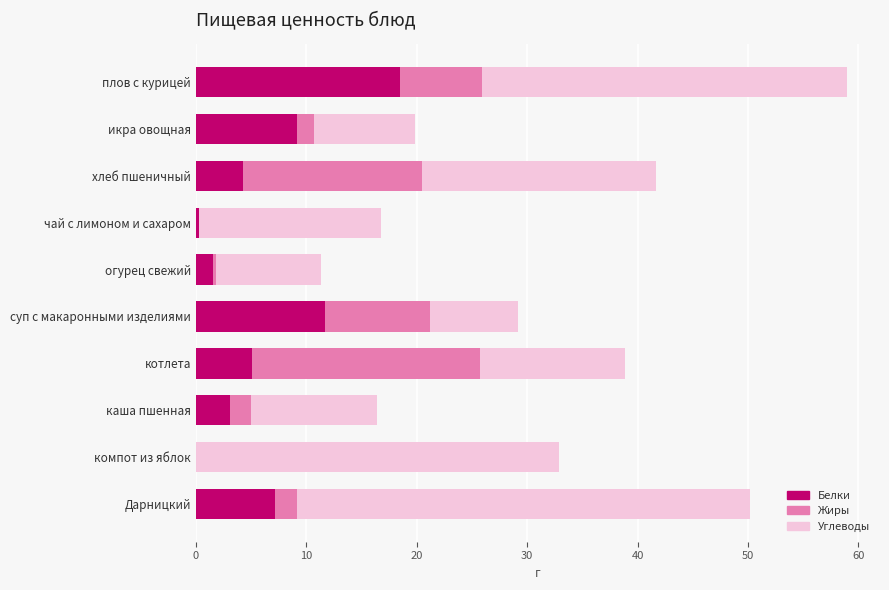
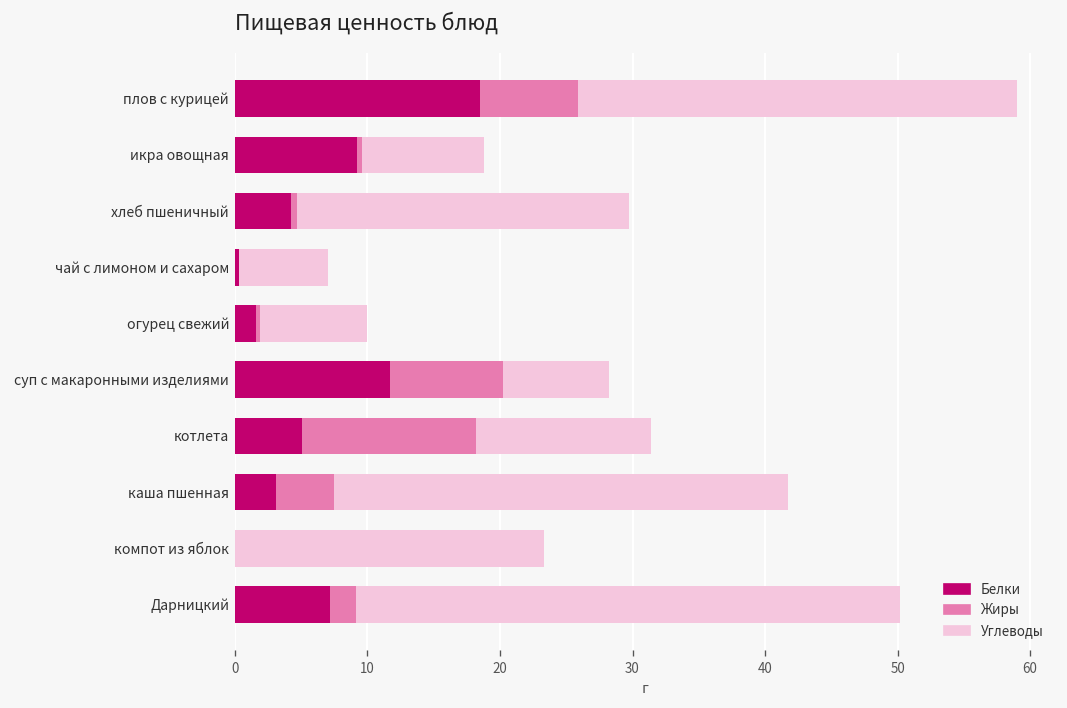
  {
    "Белки": {
      "плов с курицей": 18.5,
      "икра овощная": 9.2,
      "хлеб пшеничный": 4.3,
      "чай с лимоном и сахаром": 0.3,
      "огурец свежий": 1.6,
      "суп с макаронными изделиями": 11.7,
      "котлета": 5.1,
      "каша пшенная": 3.1,
      "компот из яблок": 0.0,
      "Дарницкий": 7.2
    },
    "Жиры": {
      "плов с курицей": 7.4,
-     "икра овощная": 1.5,
-     "хлеб пшеничный": 16.2,
+     "икра овощная": 0.4,
+     "хлеб пшеничный": 0.4,
      "чай с лимоном и сахаром": 0.0,
      "огурец свежий": 0.3,
-     "суп с макаронными изделиями": 9.5,
-     "котлета": 20.6,
-     "каша пшенная": 1.9,
+     "суп с макаронными изделиями": 8.5,
+     "котлета": 13.1,
+     "каша пшенная": 4.4,
      "компот из яблок": 0.0,
      "Дарницкий": 1.9
    },
    "Углеводы": {
      "плов с курицей": 33.1,
      "икра овощная": 9.2,
-     "хлеб пшеничный": 21.2,
-     "чай с лимоном и сахаром": 16.5,
-     "огурец свежий": 9.4,
+     "хлеб пшеничный": 25.0,
+     "чай с лимоном и сахаром": 6.7,
+     "огурец свежий": 8.1,
      "суп с макаронными изделиями": 8.0,
      "котлета": 13.2,
-     "каша пшенная": 11.4,
-     "компот из яблок": 32.9,
+     "каша пшенная": 34.2,
+     "компот из яблок": 23.3,
      "Дарницкий": 41.0
    }
  }
